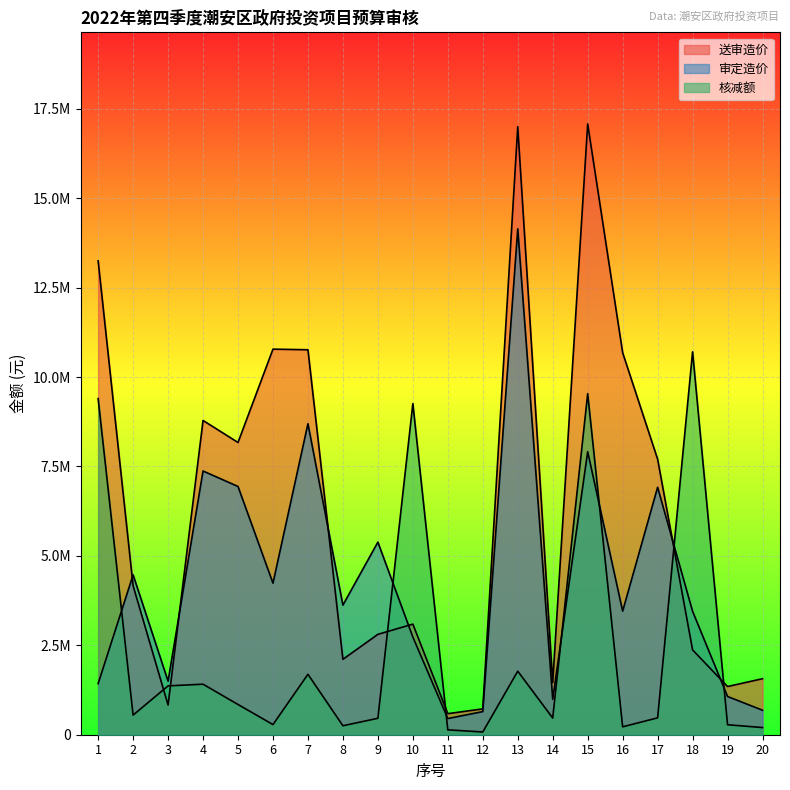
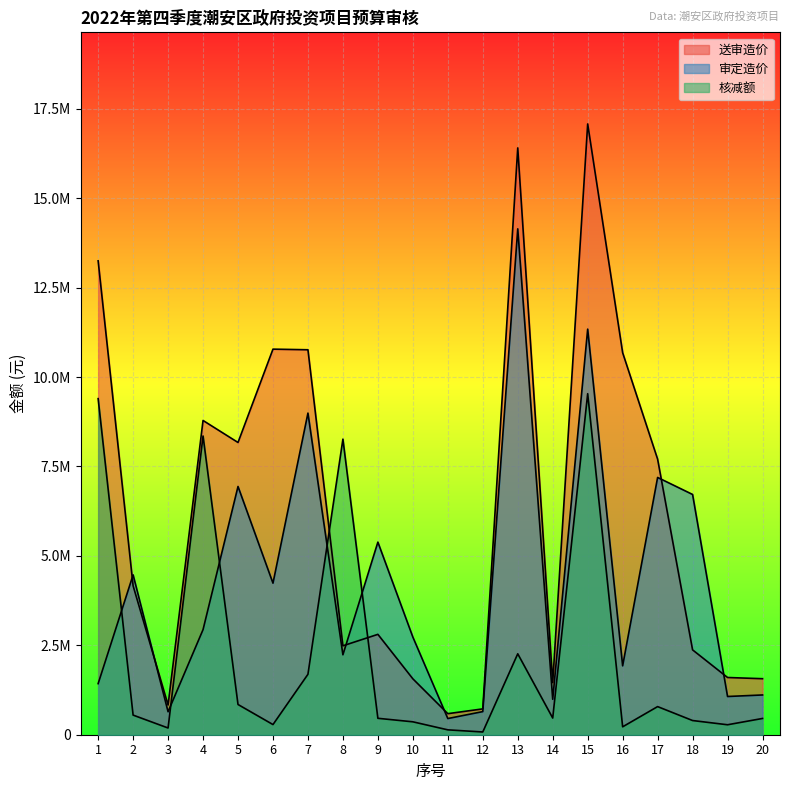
  {
    "送审造价": {
      "1": 13200000,
      "2": 4200000,
      "3": 800000,
      "4": 8800000,
      "5": 8200000,
      "6": 10800000,
      "7": 10800000,
-     "8": 2100000,
+     "8": 2500000,
      "9": 2800000,
-     "10": 3100000,
+     "10": 1600000,
      "11": 600000,
      "12": 700000,
-     "13": 17000000,
+     "13": 16400000,
      "14": 1500000,
      "15": 17100000,
      "16": 10700000,
      "17": 7700000,
      "18": 2400000,
-     "19": 1300000,
+     "19": 1600000,
      "20": 1600000
    },
    "审定造价": {
      "1": 1400000,
      "2": 4500000,
-     "3": 1500000,
-     "4": 7400000,
+     "3": 600000,
+     "4": 2900000,
      "5": 6900000,
      "6": 4200000,
-     "7": 8700000,
-     "8": 3600000,
+     "7": 9000000,
+     "8": 2200000,
      "9": 5400000,
      "10": 2700000,
      "11": 500000,
      "12": 600000,
      "13": 14100000,
      "14": 1000000,
-     "15": 7900000,
-     "16": 3500000,
-     "17": 6900000,
-     "18": 3500000,
+     "15": 11300000,
+     "16": 1900000,
+     "17": 7200000,
+     "18": 6700000,
      "19": 1100000,
-     "20": 700000
+     "20": 1100000
    },
    "核减额": {
      "1": 9400000,
      "2": 500000,
-     "3": 1400000,
-     "4": 1400000,
+     "3": 200000,
+     "4": 8400000,
      "5": 800000,
      "6": 300000,
      "7": 1700000,
-     "8": 300000,
+     "8": 8300000,
      "9": 500000,
-     "10": 9300000,
+     "10": 400000,
      "11": 100000,
      "12": 100000,
-     "13": 1800000,
+     "13": 2300000,
      "14": 500000,
      "15": 9500000,
      "16": 200000,
-     "17": 500000,
-     "18": 10700000,
+     "17": 800000,
+     "18": 400000,
      "19": 300000,
-     "20": 200000
+     "20": 500000
    }
  }
